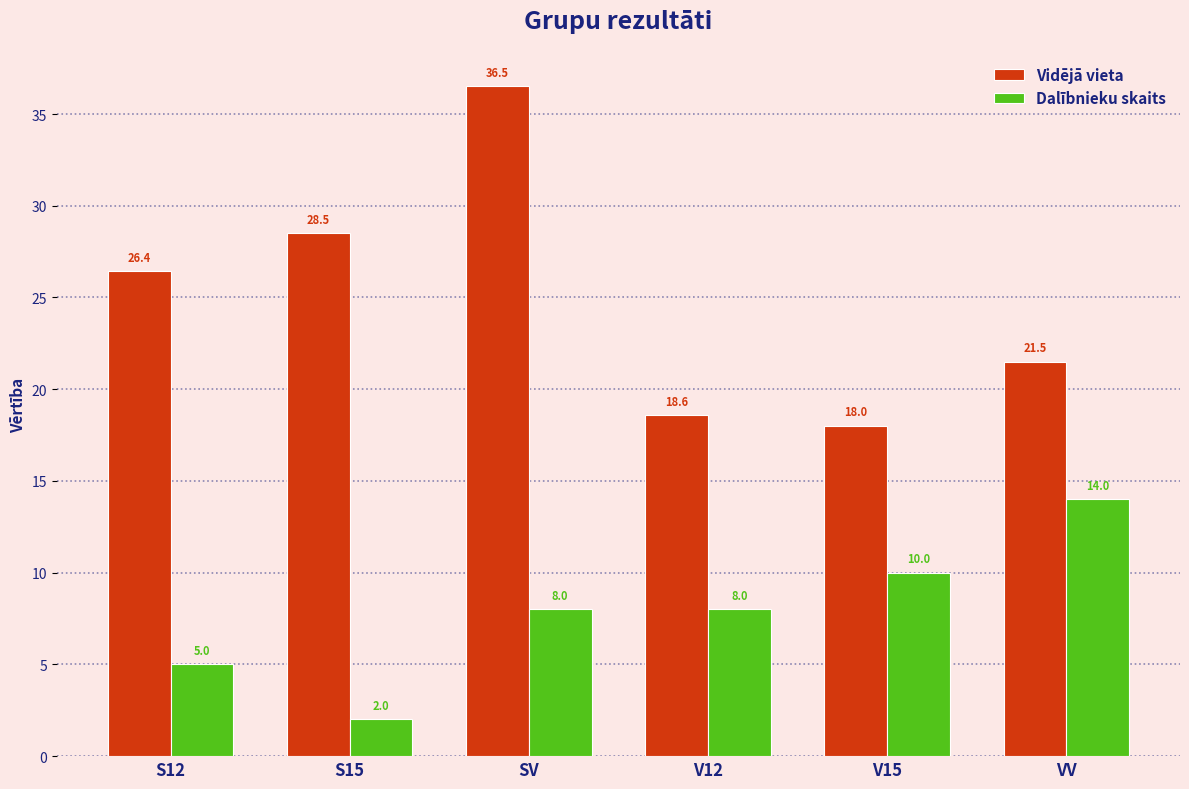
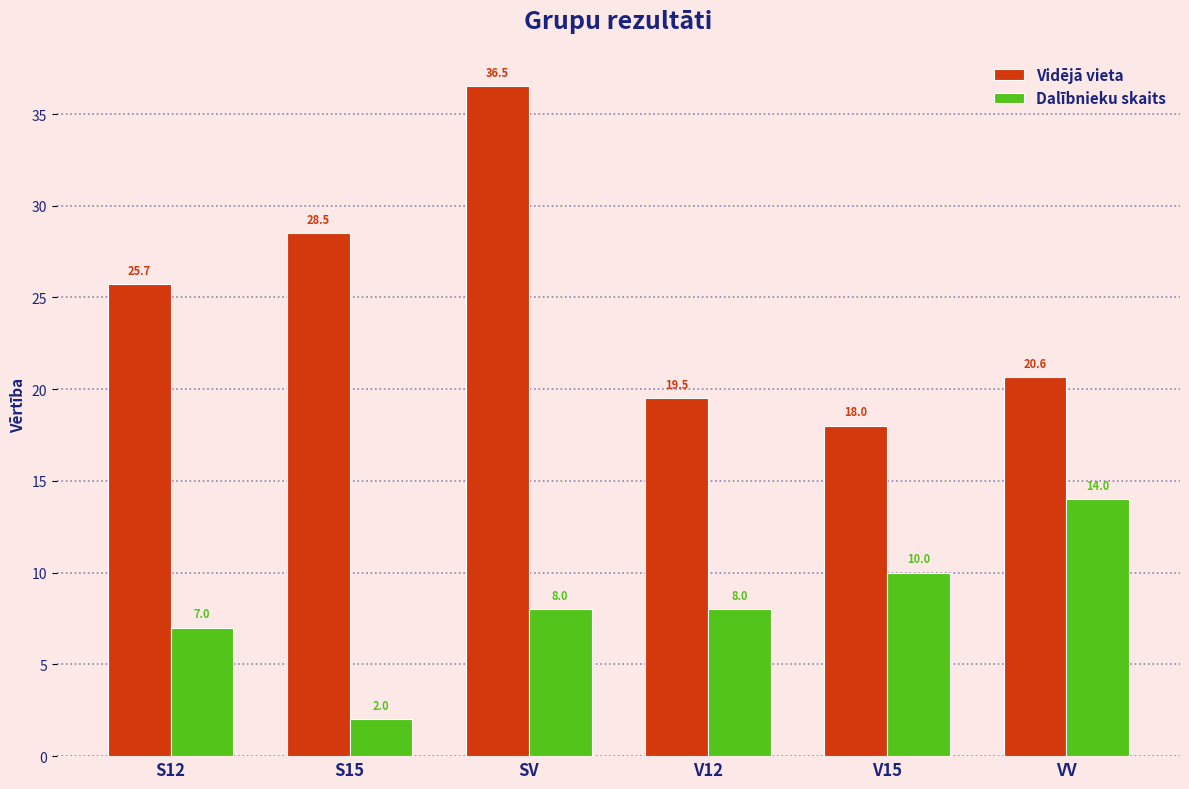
  {
    "Vidējā vieta": {
-     "S12": 26.4,
+     "S12": 25.7,
      "S15": 28.5,
      "SV": 36.5,
-     "V12": 18.6,
+     "V12": 19.5,
      "V15": 18.0,
-     "VV": 21.5
+     "VV": 20.6
    },
    "Dalībnieku skaits": {
-     "S12": 5.0,
+     "S12": 7.0,
      "S15": 2.0,
      "SV": 8.0,
      "V12": 8.0,
      "V15": 10.0,
      "VV": 14.0
    }
  }
